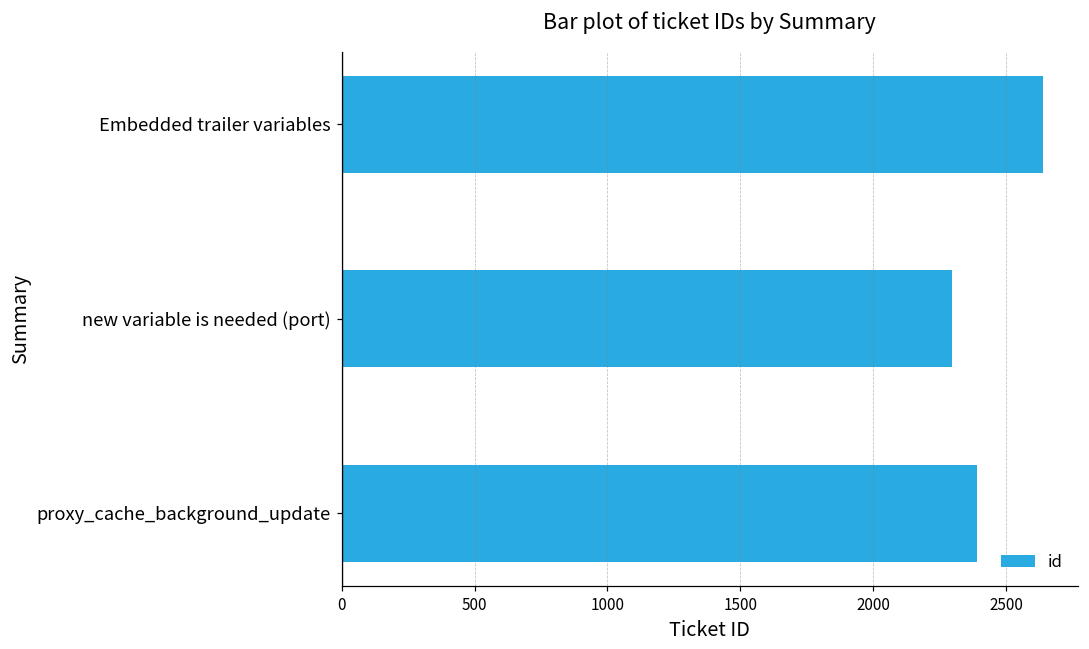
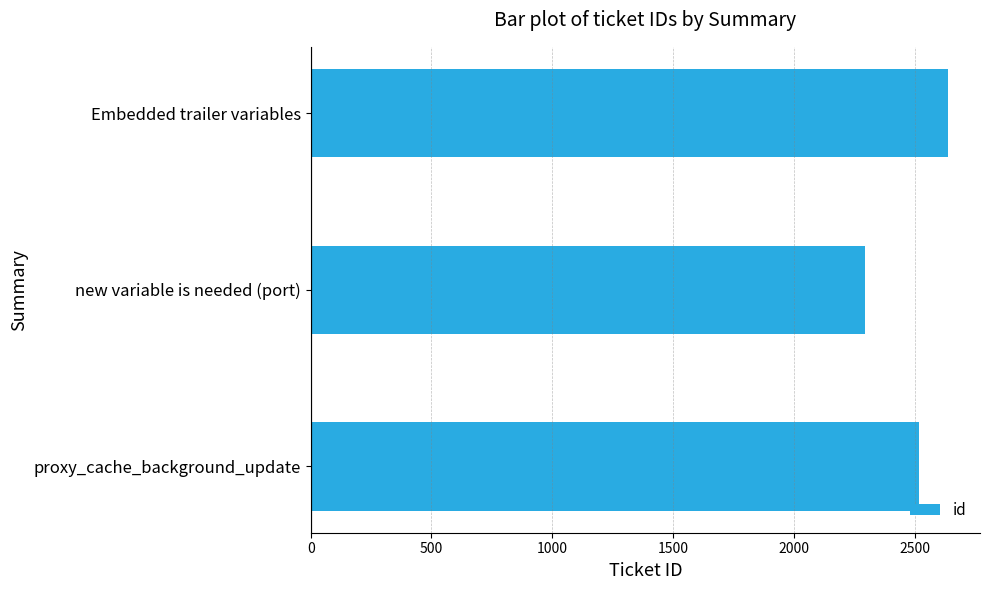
  {
    "Embedded trailer variables": 2640,
    "new variable is needed (port)": 2300,
-   "proxy_cache_background_update": 2390
+   "proxy_cache_background_update": 2520
  }
